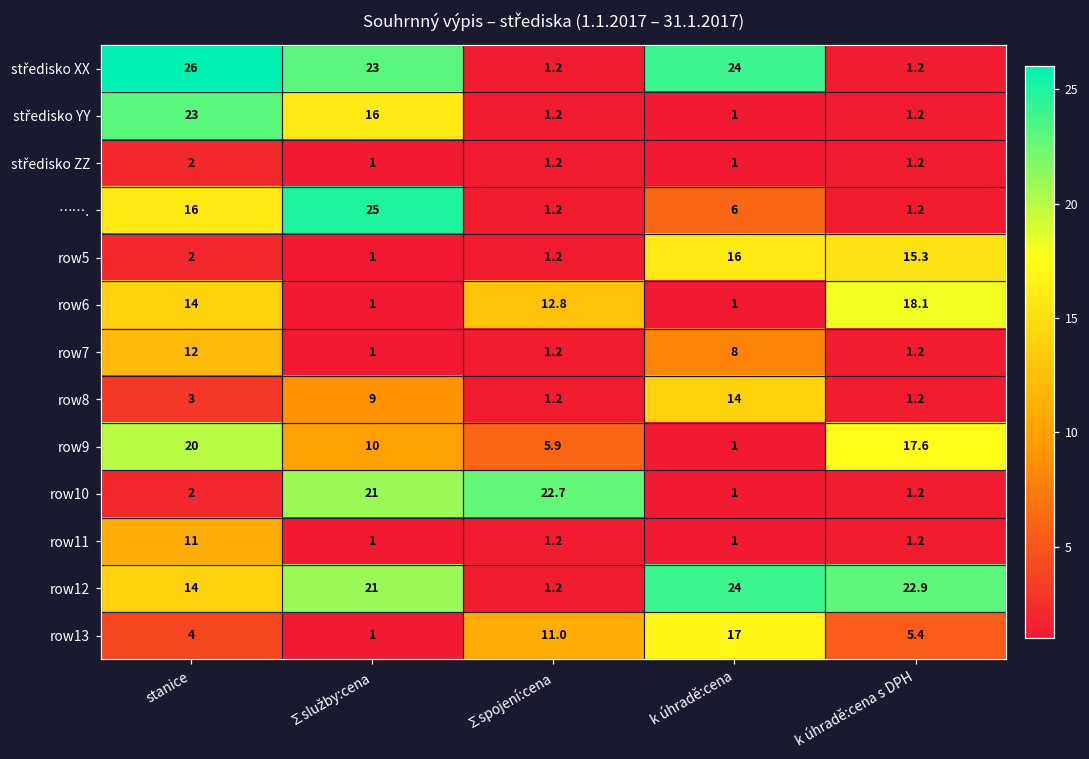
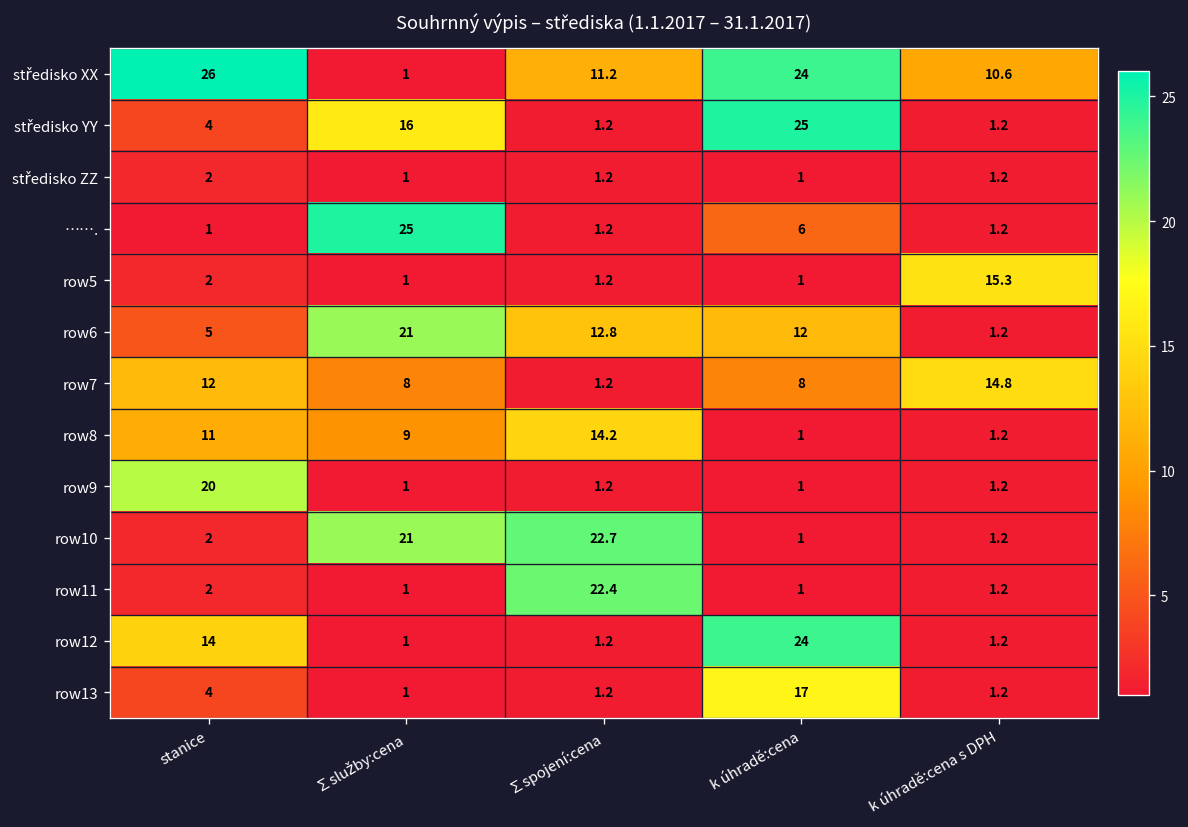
  {
    "středisko XX": {
      "stanice": 26,
-     "∑služby:cena": 23,
-     "∑spojení:cena": 1.2,
+     "∑služby:cena": 1,
+     "∑spojení:cena": 11.2,
      "k úhradě:cena": 24,
-     "k úhradě:cena s DPH": 1.2
+     "k úhradě:cena s DPH": 10.6
    },
    "středisko YY": {
-     "stanice": 23,
+     "stanice": 4,
      "∑služby:cena": 16,
      "∑spojení:cena": 1.2,
-     "k úhradě:cena": 1,
+     "k úhradě:cena": 25,
      "k úhradě:cena s DPH": 1.2
    },
    "středisko ZZ": {
      "stanice": 2,
      "∑služby:cena": 1,
      "∑spojení:cena": 1.2,
      "k úhradě:cena": 1,
      "k úhradě:cena s DPH": 1.2
    },
    "…….": {
-     "stanice": 16,
+     "stanice": 1,
      "∑služby:cena": 25,
      "∑spojení:cena": 1.2,
      "k úhradě:cena": 6,
      "k úhradě:cena s DPH": 1.2
    },
    "row5": {
      "stanice": 2,
      "∑služby:cena": 1,
      "∑spojení:cena": 1.2,
-     "k úhradě:cena": 16,
+     "k úhradě:cena": 1,
      "k úhradě:cena s DPH": 15.3
    },
    "row6": {
-     "stanice": 14,
-     "∑služby:cena": 1,
+     "stanice": 5,
+     "∑služby:cena": 21,
      "∑spojení:cena": 12.8,
-     "k úhradě:cena": 1,
-     "k úhradě:cena s DPH": 18.1
+     "k úhradě:cena": 12,
+     "k úhradě:cena s DPH": 1.2
    },
    "row7": {
      "stanice": 12,
-     "∑služby:cena": 1,
+     "∑služby:cena": 8,
      "∑spojení:cena": 1.2,
      "k úhradě:cena": 8,
-     "k úhradě:cena s DPH": 1.2
+     "k úhradě:cena s DPH": 14.8
    },
    "row8": {
-     "stanice": 3,
+     "stanice": 11,
      "∑služby:cena": 9,
-     "∑spojení:cena": 1.2,
-     "k úhradě:cena": 14,
+     "∑spojení:cena": 14.2,
+     "k úhradě:cena": 1,
      "k úhradě:cena s DPH": 1.2
    },
    "row9": {
      "stanice": 20,
-     "∑služby:cena": 10,
-     "∑spojení:cena": 5.9,
+     "∑služby:cena": 1,
+     "∑spojení:cena": 1.2,
      "k úhradě:cena": 1,
-     "k úhradě:cena s DPH": 17.6
+     "k úhradě:cena s DPH": 1.2
    },
    "row10": {
      "stanice": 2,
      "∑služby:cena": 21,
      "∑spojení:cena": 22.7,
      "k úhradě:cena": 1,
      "k úhradě:cena s DPH": 1.2
    },
    "row11": {
-     "stanice": 11,
+     "stanice": 2,
      "∑služby:cena": 1,
-     "∑spojení:cena": 1.2,
+     "∑spojení:cena": 22.4,
      "k úhradě:cena": 1,
      "k úhradě:cena s DPH": 1.2
    },
    "row12": {
      "stanice": 14,
-     "∑služby:cena": 21,
+     "∑služby:cena": 1,
      "∑spojení:cena": 1.2,
      "k úhradě:cena": 24,
-     "k úhradě:cena s DPH": 22.9
+     "k úhradě:cena s DPH": 1.2
    },
    "row13": {
      "stanice": 4,
      "∑služby:cena": 1,
-     "∑spojení:cena": 11.0,
+     "∑spojení:cena": 1.2,
      "k úhradě:cena": 17,
-     "k úhradě:cena s DPH": 5.4
+     "k úhradě:cena s DPH": 1.2
    }
  }
